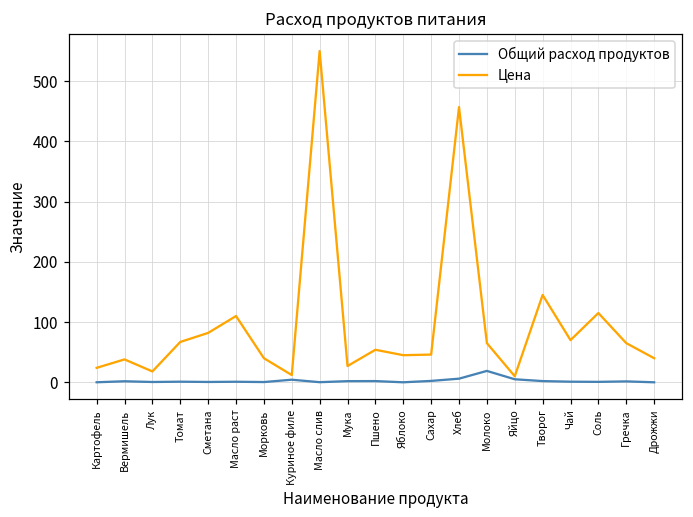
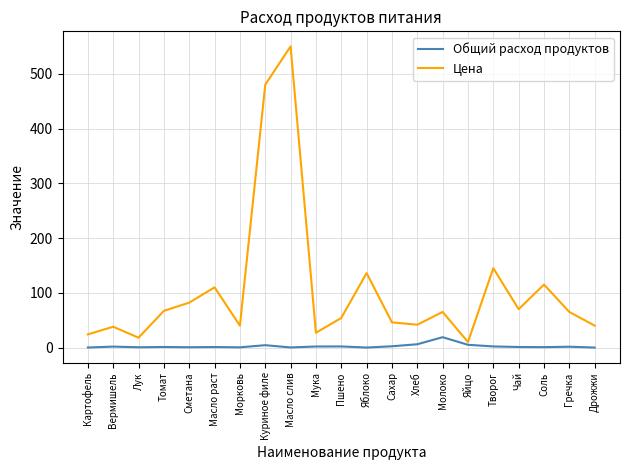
  {
    "Общий расход продуктов": {
      "Картофель": 0,
      "Вермишель": 0,
      "Лук": 0,
      "Томат": 0,
      "Сметана": 0,
      "Масло раст": 0,
      "Морковь": 0,
      "Куриное филе": 0,
      "Масло слив": 0,
      "Мука": 0,
      "Пшено": 0,
      "Яблоко": 0,
      "Сахар": 0,
      "Хлеб": 10,
      "Молоко": 20,
      "Яйцо": 10,
      "Творог": 0,
      "Чай": 0,
      "Соль": 0,
      "Гречка": 0,
      "Дрожжи": 0
    },
    "Цена": {
      "Картофель": 20,
      "Вермишель": 40,
      "Лук": 20,
      "Томат": 70,
      "Сметана": 80,
      "Масло раст": 110,
      "Морковь": 40,
-     "Куриное филе": 10,
+     "Куриное филе": 480,
      "Масло слив": 550,
      "Мука": 30,
      "Пшено": 50,
-     "Яблоко": 50,
+     "Яблоко": 140,
      "Сахар": 50,
-     "Хлеб": 460,
+     "Хлеб": 40,
      "Молоко": 70,
      "Яйцо": 10,
      "Творог": 150,
      "Чай": 70,
      "Соль": 120,
      "Гречка": 70,
      "Дрожжи": 40
    }
  }
